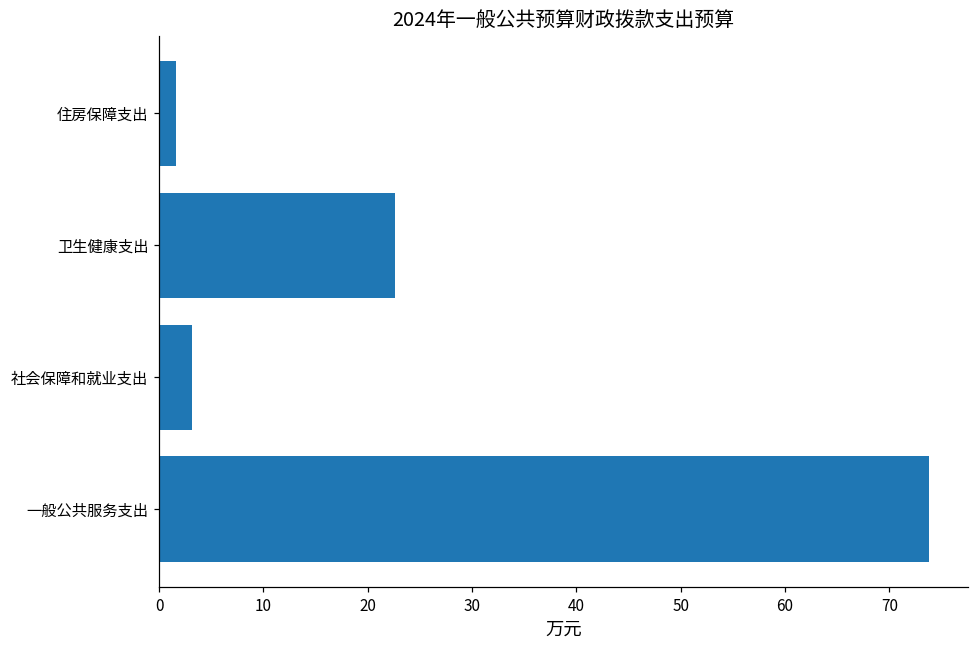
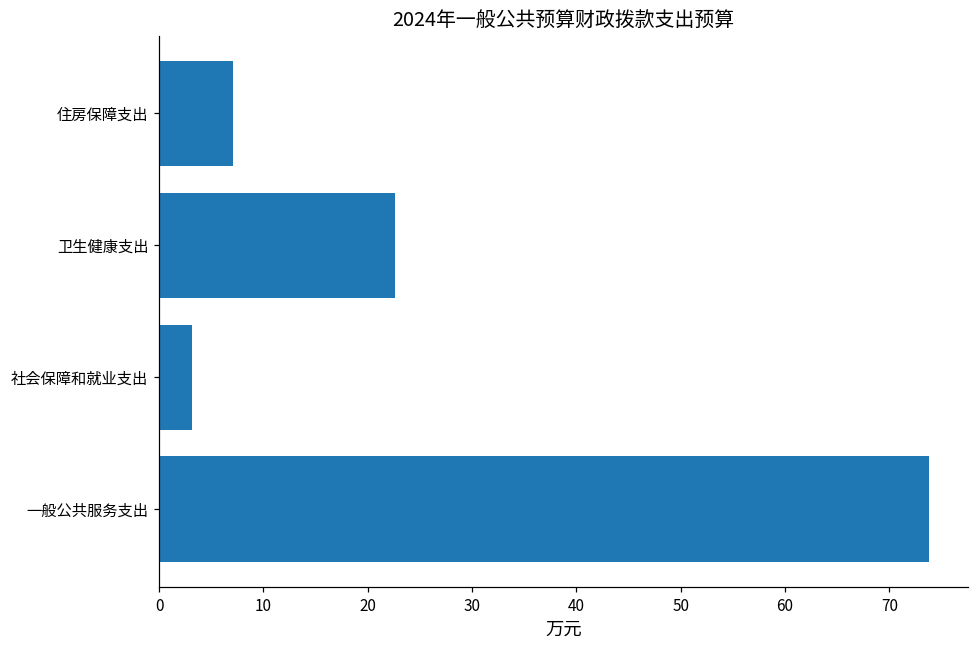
  {
-   "住房保障支出": 2,
+   "住房保障支出": 7,
    "卫生健康支出": 23,
    "社会保障和就业支出": 3,
    "一般公共服务支出": 74
  }
